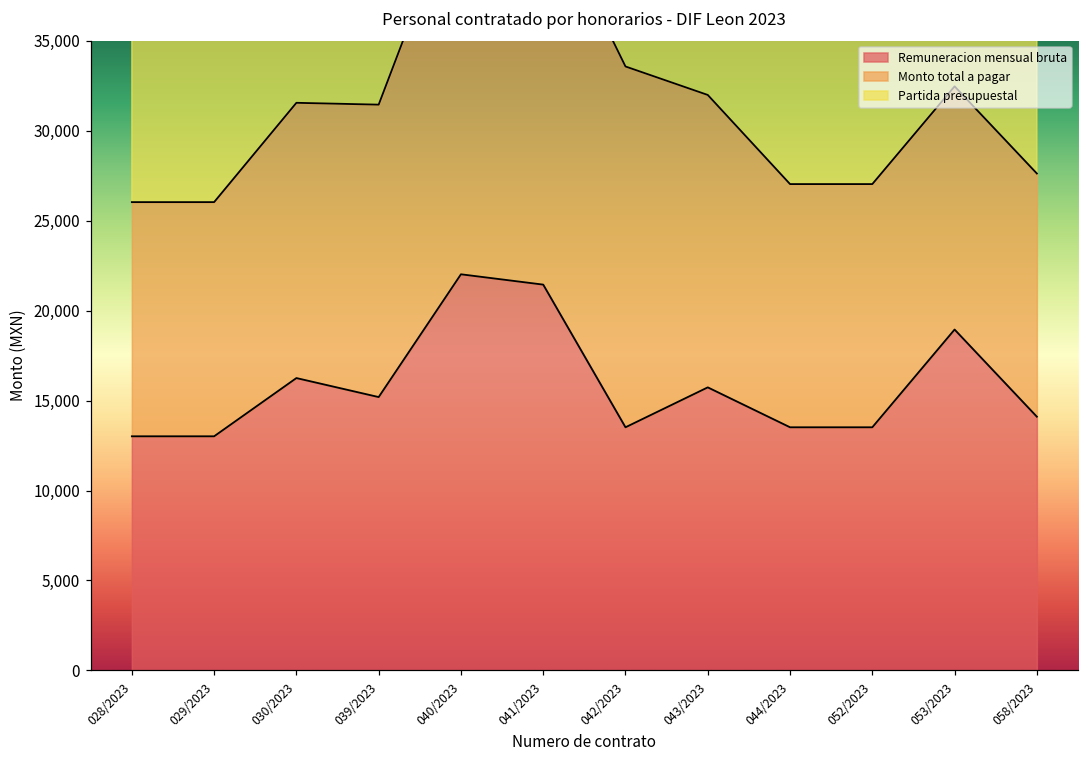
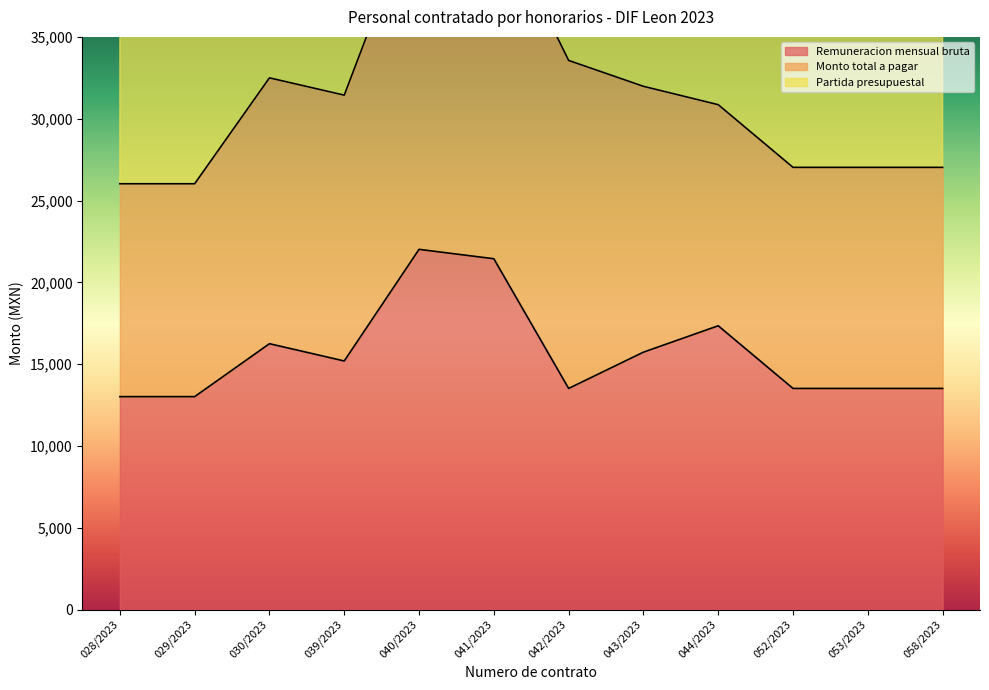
  {
    "Remuneracion mensual bruta": {
      "028/2023": "13,000",
      "029/2023": "13,000",
      "030/2023": "16,200",
      "039/2023": "15,200",
      "040/2023": "22,000",
      "041/2023": "21,400",
      "042/2023": "13,500",
      "043/2023": "15,700",
-     "044/2023": "13,500",
+     "044/2023": "17,300",
      "052/2023": "13,500",
-     "053/2023": "18,900",
-     "058/2023": "14,100"
+     "053/2023": "13,500",
+     "058/2023": "13,500"
    },
    "Monto total a pagar": {
      "028/2023": "13,000",
      "029/2023": "13,000",
-     "030/2023": "15,300",
+     "030/2023": "16,200",
      "039/2023": "16,200",
      "042/2023": "20,000",
      "043/2023": "16,200",
      "044/2023": "13,500",
      "052/2023": "13,500",
      "058/2023": "13,500"
    }
  }
